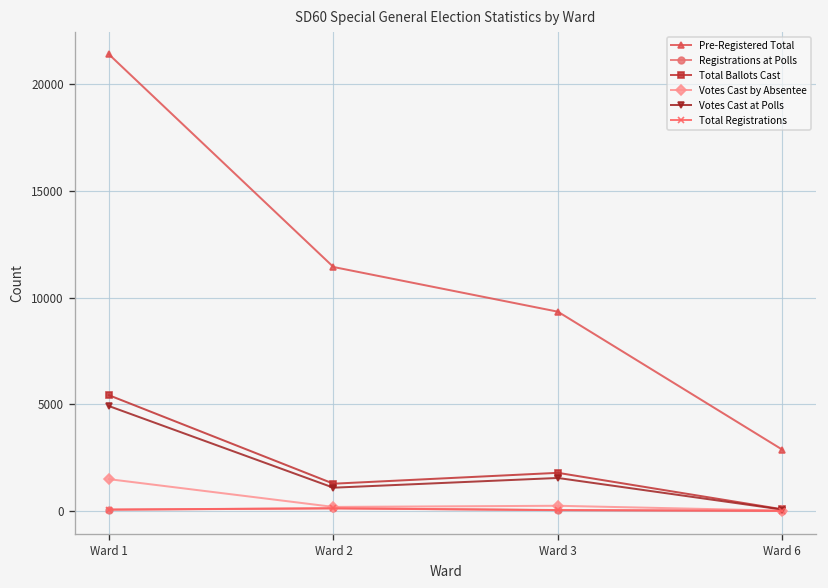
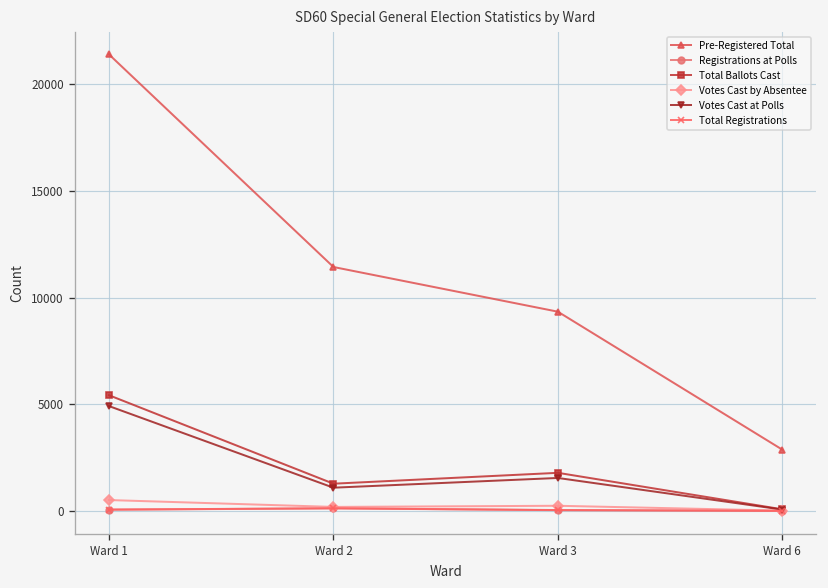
  {
    "Votes Cast by Absentee": {
-     "Ward 1": 1500,
+     "Ward 1": 500,
      "Ward 3": 200
    }
  }
